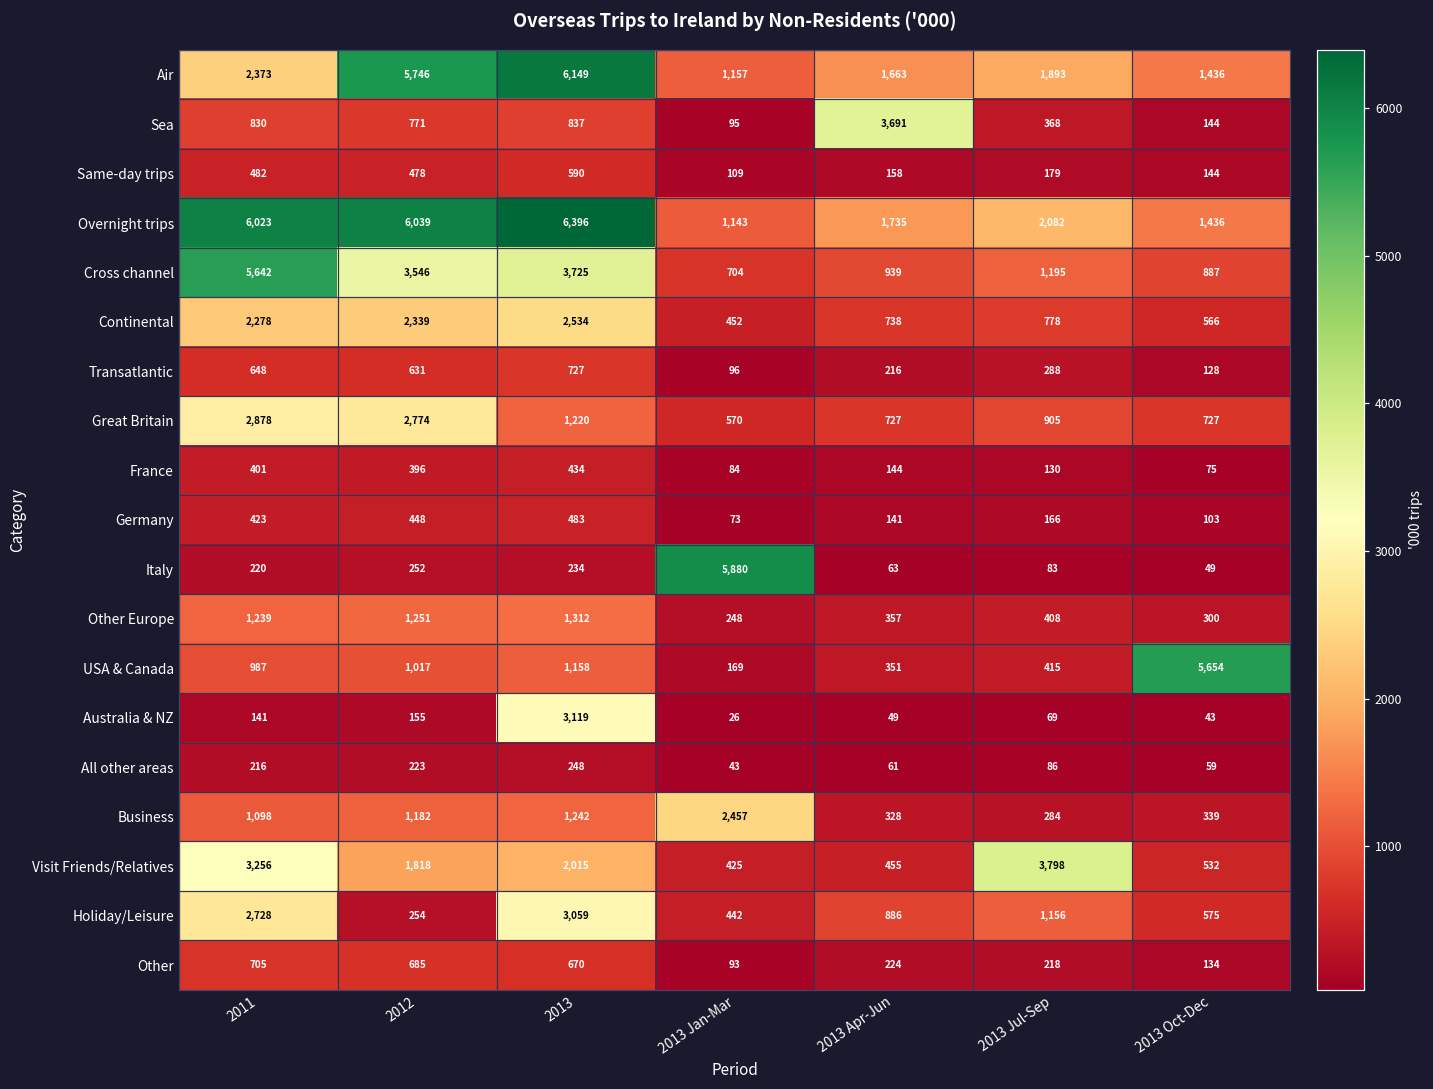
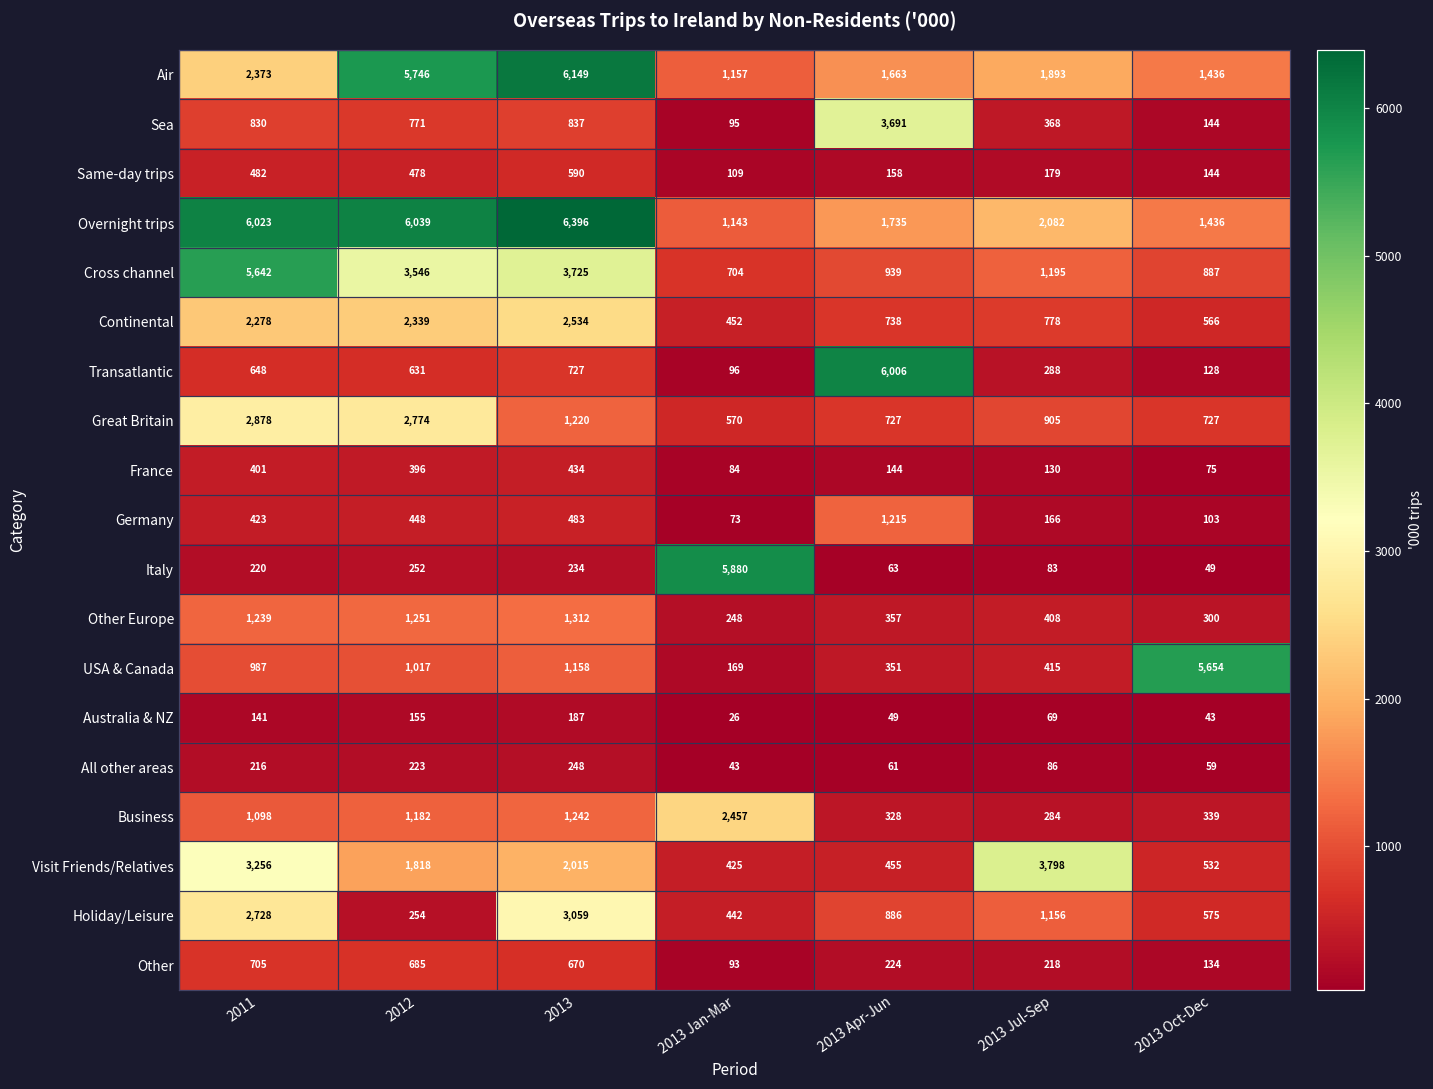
  {
    "Air": {
      "2011": "2,373",
      "2012": "5,746",
      "2013": "6,149",
      "2013 Jan-Mar": "1,157",
      "2013 Apr-Jun": "1,663",
      "2013 Jul-Sep": "1,893",
      "2013 Oct-Dec": "1,436"
    },
    "Sea": {
      "2011": "830",
      "2012": "771",
      "2013": "837",
      "2013 Jan-Mar": "95",
      "2013 Apr-Jun": "3,691",
      "2013 Jul-Sep": "368",
      "2013 Oct-Dec": "144"
    },
    "Same-day trips": {
      "2011": "482",
      "2012": "478",
      "2013": "590",
      "2013 Jan-Mar": "109",
      "2013 Apr-Jun": "158",
      "2013 Jul-Sep": "179",
      "2013 Oct-Dec": "144"
    },
    "Overnight trips": {
      "2011": "6,023",
      "2012": "6,039",
      "2013": "6,396",
      "2013 Jan-Mar": "1,143",
      "2013 Apr-Jun": "1,735",
      "2013 Jul-Sep": "2,082",
      "2013 Oct-Dec": "1,436"
    },
    "Cross channel": {
      "2011": "5,642",
      "2012": "3,546",
      "2013": "3,725",
      "2013 Jan-Mar": "704",
      "2013 Apr-Jun": "939",
      "2013 Jul-Sep": "1,195",
      "2013 Oct-Dec": "887"
    },
    "Continental": {
      "2011": "2,278",
      "2012": "2,339",
      "2013": "2,534",
      "2013 Jan-Mar": "452",
      "2013 Apr-Jun": "738",
      "2013 Jul-Sep": "778",
      "2013 Oct-Dec": "566"
    },
    "Transatlantic": {
      "2011": "648",
      "2012": "631",
      "2013": "727",
      "2013 Jan-Mar": "96",
-     "2013 Apr-Jun": "216",
+     "2013 Apr-Jun": "6,006",
      "2013 Jul-Sep": "288",
      "2013 Oct-Dec": "128"
    },
    "Great Britain": {
      "2011": "2,878",
      "2012": "2,774",
      "2013": "1,220",
      "2013 Jan-Mar": "570",
      "2013 Apr-Jun": "727",
      "2013 Jul-Sep": "905",
      "2013 Oct-Dec": "727"
    },
    "France": {
      "2011": "401",
      "2012": "396",
      "2013": "434",
      "2013 Jan-Mar": "84",
      "2013 Apr-Jun": "144",
      "2013 Jul-Sep": "130",
      "2013 Oct-Dec": "75"
    },
    "Germany": {
      "2011": "423",
      "2012": "448",
      "2013": "483",
      "2013 Jan-Mar": "73",
-     "2013 Apr-Jun": "141",
+     "2013 Apr-Jun": "1,215",
      "2013 Jul-Sep": "166",
      "2013 Oct-Dec": "103"
    },
    "Italy": {
      "2011": "220",
      "2012": "252",
      "2013": "234",
      "2013 Jan-Mar": "5,880",
      "2013 Apr-Jun": "63",
      "2013 Jul-Sep": "83",
      "2013 Oct-Dec": "49"
    },
    "Other Europe": {
      "2011": "1,239",
      "2012": "1,251",
      "2013": "1,312",
      "2013 Jan-Mar": "248",
      "2013 Apr-Jun": "357",
      "2013 Jul-Sep": "408",
      "2013 Oct-Dec": "300"
    },
    "USA & Canada": {
      "2011": "987",
      "2012": "1,017",
      "2013": "1,158",
      "2013 Jan-Mar": "169",
      "2013 Apr-Jun": "351",
      "2013 Jul-Sep": "415",
      "2013 Oct-Dec": "5,654"
    },
    "Australia & NZ": {
      "2011": "141",
      "2012": "155",
-     "2013": "3,119",
+     "2013": "187",
      "2013 Jan-Mar": "26",
      "2013 Apr-Jun": "49",
      "2013 Jul-Sep": "69",
      "2013 Oct-Dec": "43"
    },
    "All other areas": {
      "2011": "216",
      "2012": "223",
      "2013": "248",
      "2013 Jan-Mar": "43",
      "2013 Apr-Jun": "61",
      "2013 Jul-Sep": "86",
      "2013 Oct-Dec": "59"
    },
    "Business": {
      "2011": "1,098",
      "2012": "1,182",
      "2013": "1,242",
      "2013 Jan-Mar": "2,457",
      "2013 Apr-Jun": "328",
      "2013 Jul-Sep": "284",
      "2013 Oct-Dec": "339"
    },
    "Visit Friends/Relatives": {
      "2011": "3,256",
      "2012": "1,818",
      "2013": "2,015",
      "2013 Jan-Mar": "425",
      "2013 Apr-Jun": "455",
      "2013 Jul-Sep": "3,798",
      "2013 Oct-Dec": "532"
    },
    "Holiday/Leisure": {
      "2011": "2,728",
      "2012": "254",
      "2013": "3,059",
      "2013 Jan-Mar": "442",
      "2013 Apr-Jun": "886",
      "2013 Jul-Sep": "1,156",
      "2013 Oct-Dec": "575"
    },
    "Other": {
      "2011": "705",
      "2012": "685",
      "2013": "670",
      "2013 Jan-Mar": "93",
      "2013 Apr-Jun": "224",
      "2013 Jul-Sep": "218",
      "2013 Oct-Dec": "134"
    }
  }
